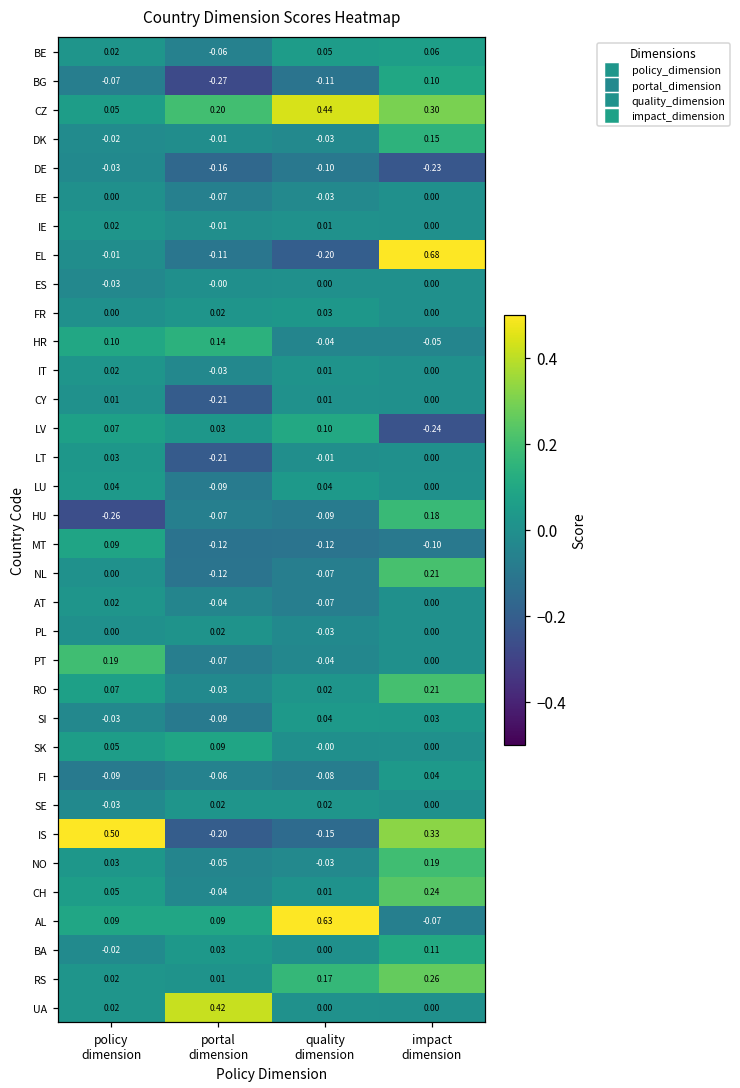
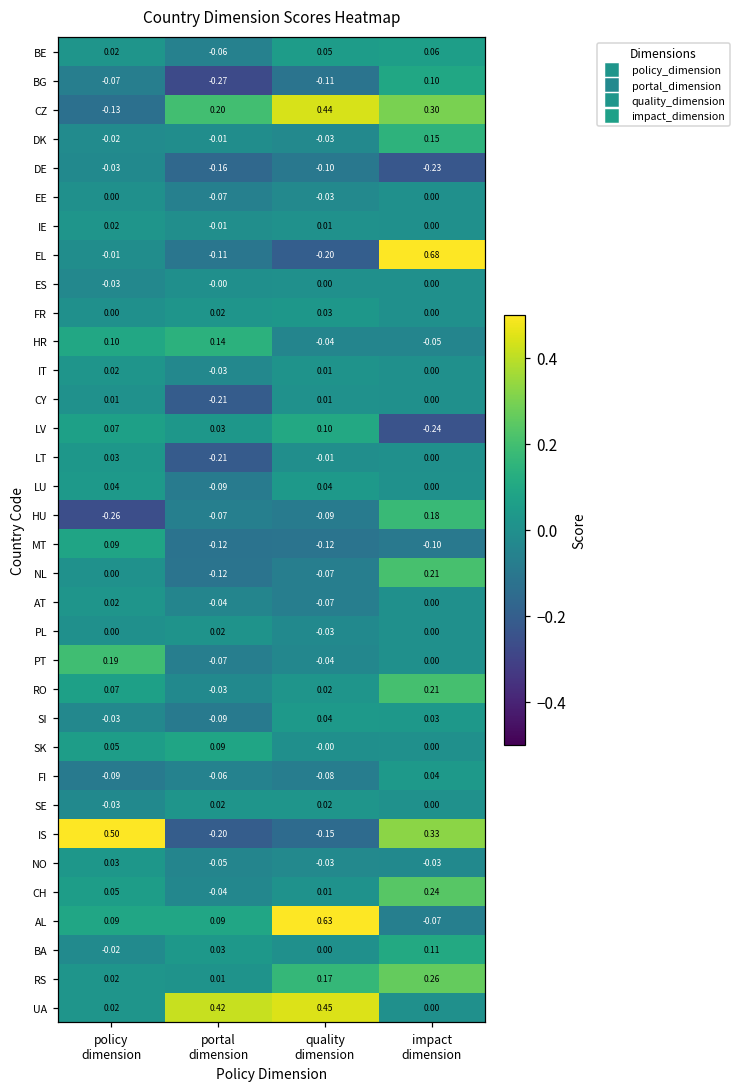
  {
    "BE": {
      "policy dimension": 0.02,
      "portal dimension": -0.06,
      "quality dimension": 0.05,
      "impact dimension": 0.06
    },
    "BG": {
      "policy dimension": -0.07,
      "portal dimension": -0.27,
      "quality dimension": -0.11,
      "impact dimension": 0.10
    },
    "CZ": {
-     "policy dimension": 0.05,
+     "policy dimension": -0.13,
      "portal dimension": 0.20,
      "quality dimension": 0.44,
      "impact dimension": 0.30
    },
    "DK": {
      "policy dimension": -0.02,
      "portal dimension": -0.01,
      "quality dimension": -0.03,
      "impact dimension": 0.15
    },
    "DE": {
      "policy dimension": -0.03,
      "portal dimension": -0.16,
      "quality dimension": -0.10,
      "impact dimension": -0.23
    },
    "EE": {
      "policy dimension": 0.00,
      "portal dimension": -0.07,
      "quality dimension": -0.03,
      "impact dimension": 0.00
    },
    "IE": {
      "policy dimension": 0.02,
      "portal dimension": -0.01,
      "quality dimension": 0.01,
      "impact dimension": 0.00
    },
    "EL": {
      "policy dimension": -0.01,
      "portal dimension": -0.11,
      "quality dimension": -0.20,
      "impact dimension": 0.68
    },
    "ES": {
      "policy dimension": -0.03,
      "portal dimension": -0.00,
      "quality dimension": 0.00,
      "impact dimension": 0.00
    },
    "FR": {
      "policy dimension": 0.00,
      "portal dimension": 0.02,
      "quality dimension": 0.03,
      "impact dimension": 0.00
    },
    "HR": {
      "policy dimension": 0.10,
      "portal dimension": 0.14,
      "quality dimension": -0.04,
      "impact dimension": -0.05
    },
    "IT": {
      "policy dimension": 0.02,
      "portal dimension": -0.03,
      "quality dimension": 0.01,
      "impact dimension": 0.00
    },
    "CY": {
      "policy dimension": 0.01,
      "portal dimension": -0.21,
      "quality dimension": 0.01,
      "impact dimension": 0.00
    },
    "LV": {
      "policy dimension": 0.07,
      "portal dimension": 0.03,
      "quality dimension": 0.10,
      "impact dimension": -0.24
    },
    "LT": {
      "policy dimension": 0.03,
      "portal dimension": -0.21,
      "quality dimension": -0.01,
      "impact dimension": 0.00
    },
    "LU": {
      "policy dimension": 0.04,
      "portal dimension": -0.09,
      "quality dimension": 0.04,
      "impact dimension": 0.00
    },
    "HU": {
      "policy dimension": -0.26,
      "portal dimension": -0.07,
      "quality dimension": -0.09,
      "impact dimension": 0.18
    },
    "MT": {
      "policy dimension": 0.09,
      "portal dimension": -0.12,
      "quality dimension": -0.12,
      "impact dimension": -0.10
    },
    "NL": {
      "policy dimension": 0.00,
      "portal dimension": -0.12,
      "quality dimension": -0.07,
      "impact dimension": 0.21
    },
    "AT": {
      "policy dimension": 0.02,
      "portal dimension": -0.04,
      "quality dimension": -0.07,
      "impact dimension": 0.00
    },
    "PL": {
      "policy dimension": 0.00,
      "portal dimension": 0.02,
      "quality dimension": -0.03,
      "impact dimension": 0.00
    },
    "PT": {
      "policy dimension": 0.19,
      "portal dimension": -0.07,
      "quality dimension": -0.04,
      "impact dimension": 0.00
    },
    "RO": {
      "policy dimension": 0.07,
      "portal dimension": -0.03,
      "quality dimension": 0.02,
      "impact dimension": 0.21
    },
    "SI": {
      "policy dimension": -0.03,
      "portal dimension": -0.09,
      "quality dimension": 0.04,
      "impact dimension": 0.03
    },
    "SK": {
      "policy dimension": 0.05,
      "portal dimension": 0.09,
      "quality dimension": -0.00,
      "impact dimension": 0.00
    },
    "FI": {
      "policy dimension": -0.09,
      "portal dimension": -0.06,
      "quality dimension": -0.08,
      "impact dimension": 0.04
    },
    "SE": {
      "policy dimension": -0.03,
      "portal dimension": 0.02,
      "quality dimension": 0.02,
      "impact dimension": 0.00
    },
    "IS": {
      "policy dimension": 0.50,
      "portal dimension": -0.20,
      "quality dimension": -0.15,
      "impact dimension": 0.33
    },
    "NO": {
      "policy dimension": 0.03,
      "portal dimension": -0.05,
      "quality dimension": -0.03,
-     "impact dimension": 0.19
+     "impact dimension": -0.03
    },
    "CH": {
      "policy dimension": 0.05,
      "portal dimension": -0.04,
      "quality dimension": 0.01,
      "impact dimension": 0.24
    },
    "AL": {
      "policy dimension": 0.09,
      "portal dimension": 0.09,
      "quality dimension": 0.63,
      "impact dimension": -0.07
    },
    "BA": {
      "policy dimension": -0.02,
      "portal dimension": 0.03,
      "quality dimension": 0.00,
      "impact dimension": 0.11
    },
    "RS": {
      "policy dimension": 0.02,
      "portal dimension": 0.01,
      "quality dimension": 0.17,
      "impact dimension": 0.26
    },
    "UA": {
      "policy dimension": 0.02,
      "portal dimension": 0.42,
-     "quality dimension": 0.00,
+     "quality dimension": 0.45,
      "impact dimension": 0.00
    }
  }
